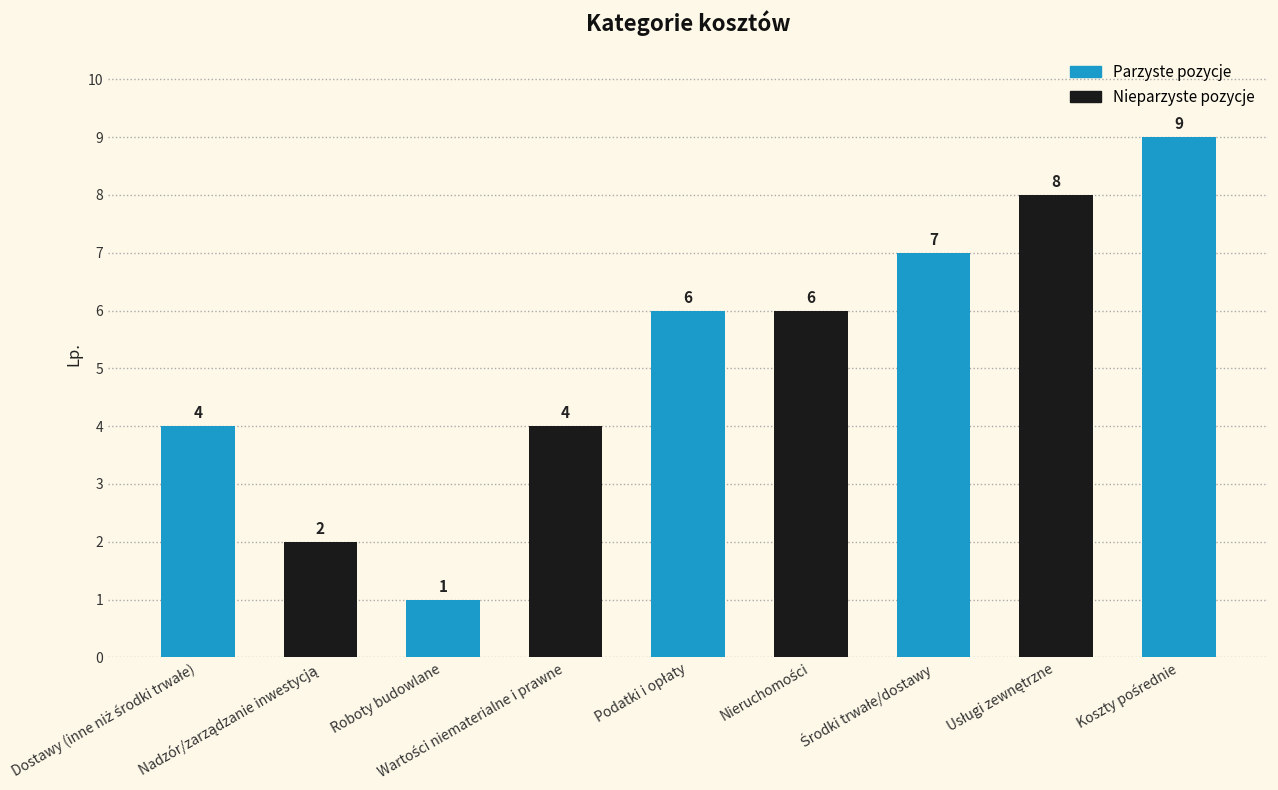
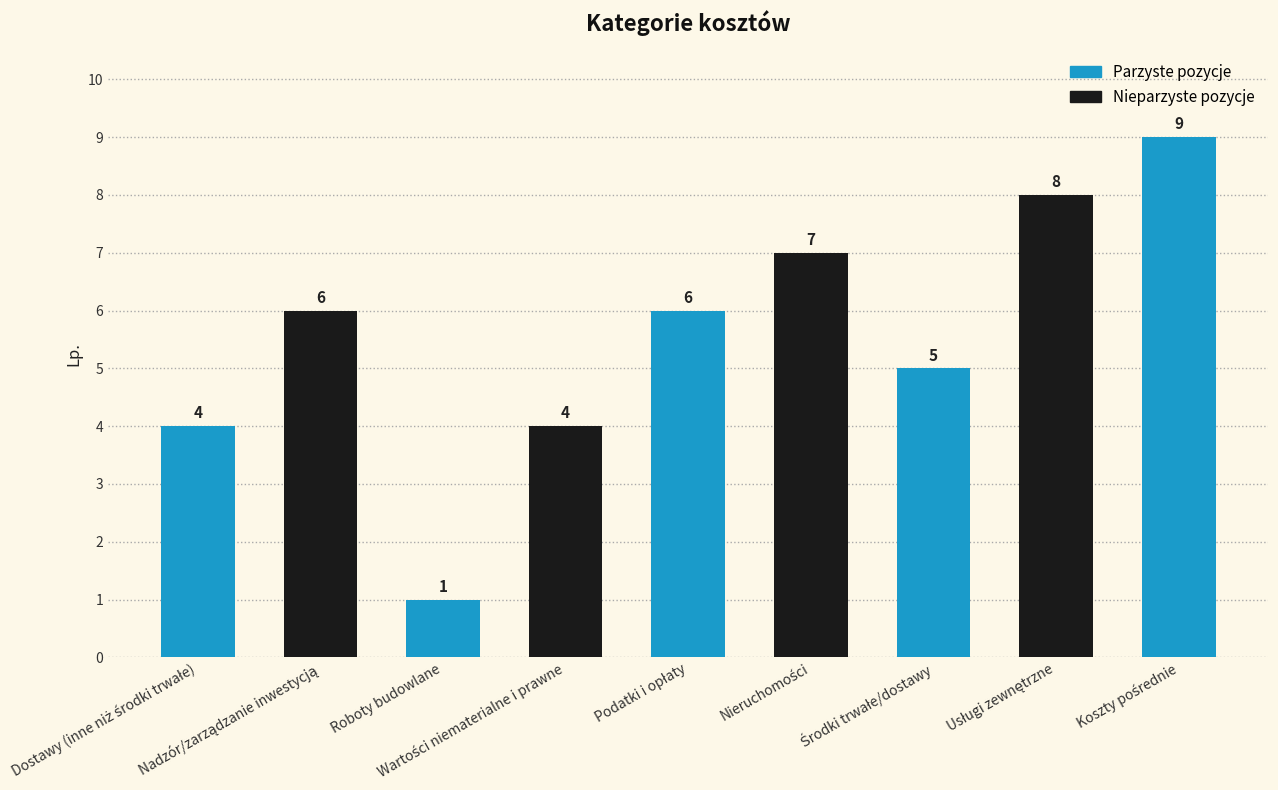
  {
    "Dostawy (inne niż środki trwałe)": 4,
-   "Nadzór/zarządzanie inwestycją": 2,
+   "Nadzór/zarządzanie inwestycją": 6,
    "Roboty budowlane": 1,
    "Wartości niematerialne i prawne": 4,
    "Podatki i opłaty": 6,
-   "Nieruchomości": 6,
-   "Środki trwałe/dostawy": 7,
+   "Nieruchomości": 7,
+   "Środki trwałe/dostawy": 5,
    "Usługi zewnętrzne": 8,
    "Koszty pośrednie": 9
  }
